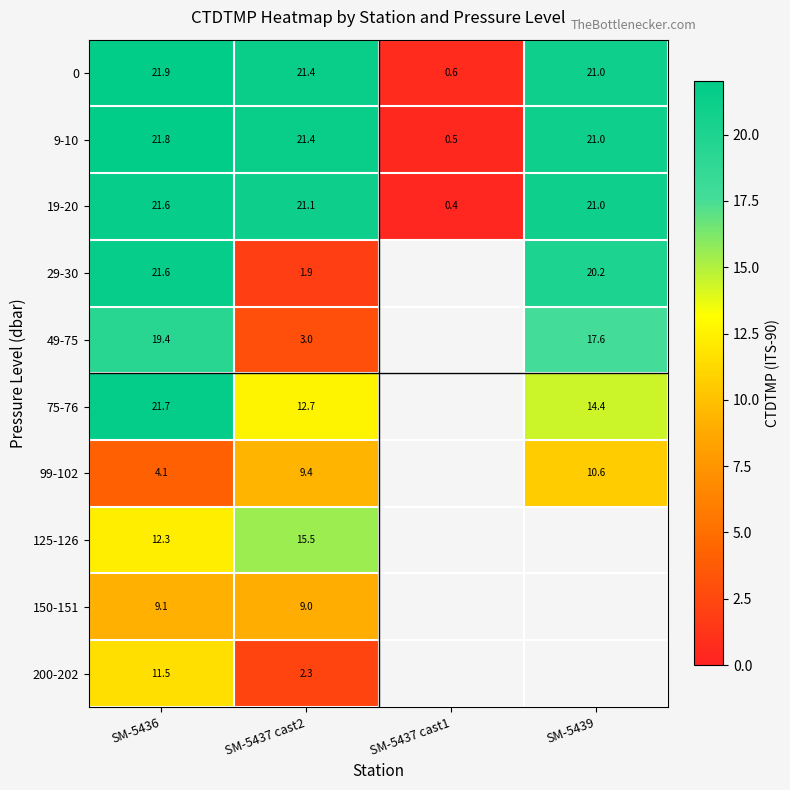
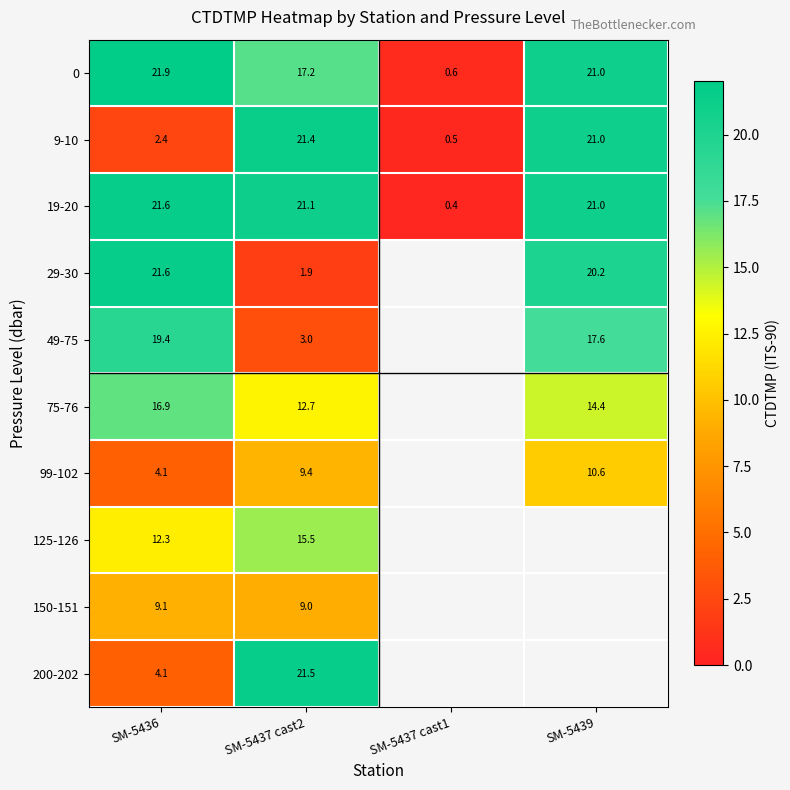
  {
    "0": {
      "SM-5436": 21.9,
-     "SM-5437 cast2": 21.4,
+     "SM-5437 cast2": 17.2,
      "SM-5437 cast1": 0.6,
      "SM-5439": 21.0
    },
    "9-10": {
-     "SM-5436": 21.8,
+     "SM-5436": 2.4,
      "SM-5437 cast2": 21.4,
      "SM-5437 cast1": 0.5,
      "SM-5439": 21.0
    },
    "19-20": {
      "SM-5436": 21.6,
      "SM-5437 cast2": 21.1,
      "SM-5437 cast1": 0.4,
      "SM-5439": 21.0
    },
    "29-30": {
      "SM-5436": 21.6,
      "SM-5437 cast2": 1.9,
      "SM-5439": 20.2
    },
    "49-75": {
      "SM-5436": 19.4,
      "SM-5437 cast2": 3.0,
      "SM-5439": 17.6
    },
    "75-76": {
-     "SM-5436": 21.7,
+     "SM-5436": 16.9,
      "SM-5437 cast2": 12.7,
      "SM-5439": 14.4
    },
    "99-102": {
      "SM-5436": 4.1,
      "SM-5437 cast2": 9.4,
      "SM-5439": 10.6
    },
    "125-126": {
      "SM-5436": 12.3,
      "SM-5437 cast2": 15.5
    },
    "150-151": {
      "SM-5436": 9.1,
      "SM-5437 cast2": 9.0
    },
    "200-202": {
-     "SM-5436": 11.5,
-     "SM-5437 cast2": 2.3
+     "SM-5436": 4.1,
+     "SM-5437 cast2": 21.5
    }
  }
